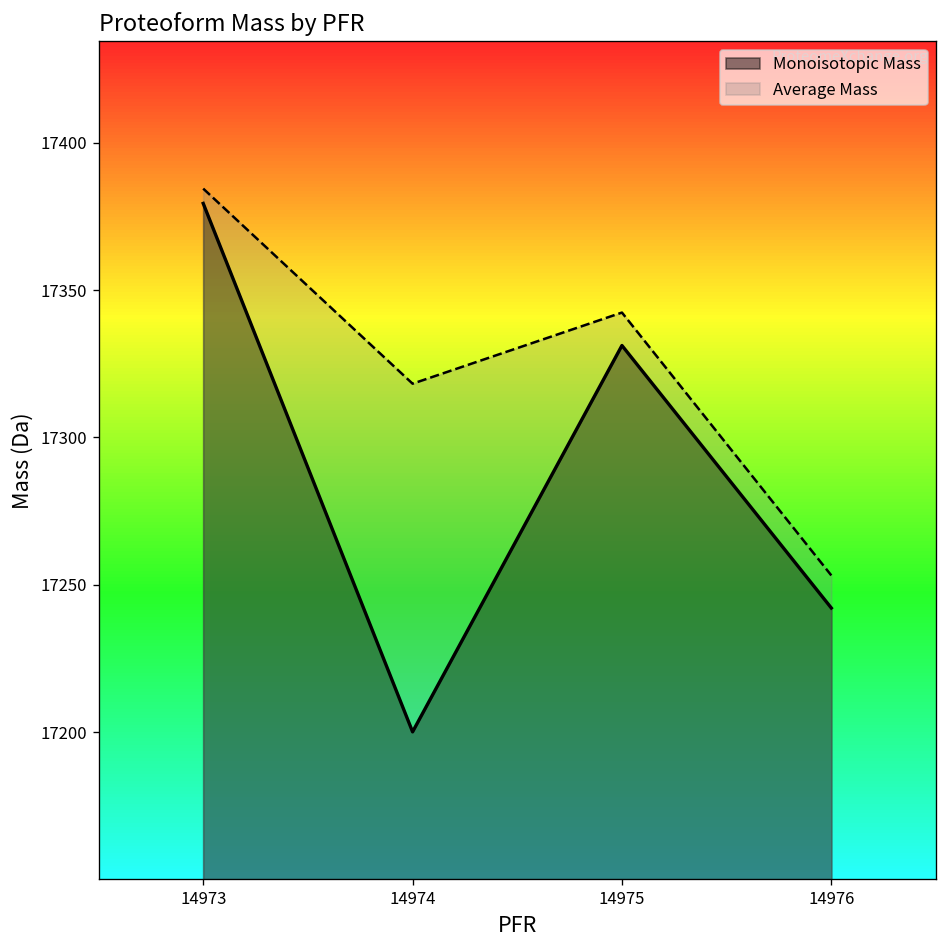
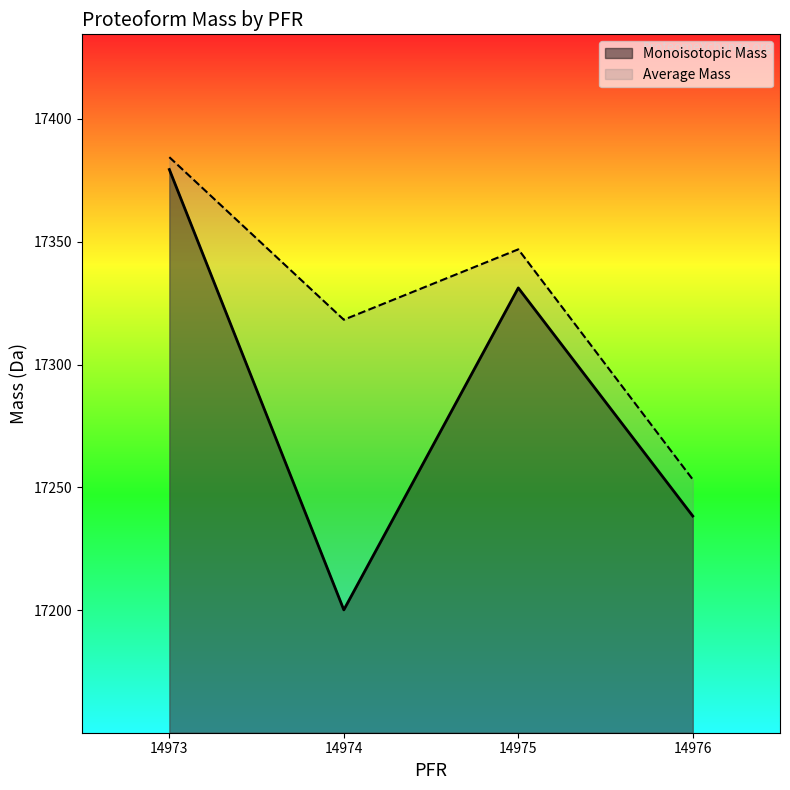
  {
    "Monoisotopic Mass": {
      "14973": 17379,
      "14974": 17200,
      "14975": 17331,
-     "14976": 17242
+     "14976": 17238
    },
    "Average Mass": {
      "14973": 17384,
      "14974": 17318,
-     "14975": 17342,
+     "14975": 17347,
      "14976": 17253
    }
  }
